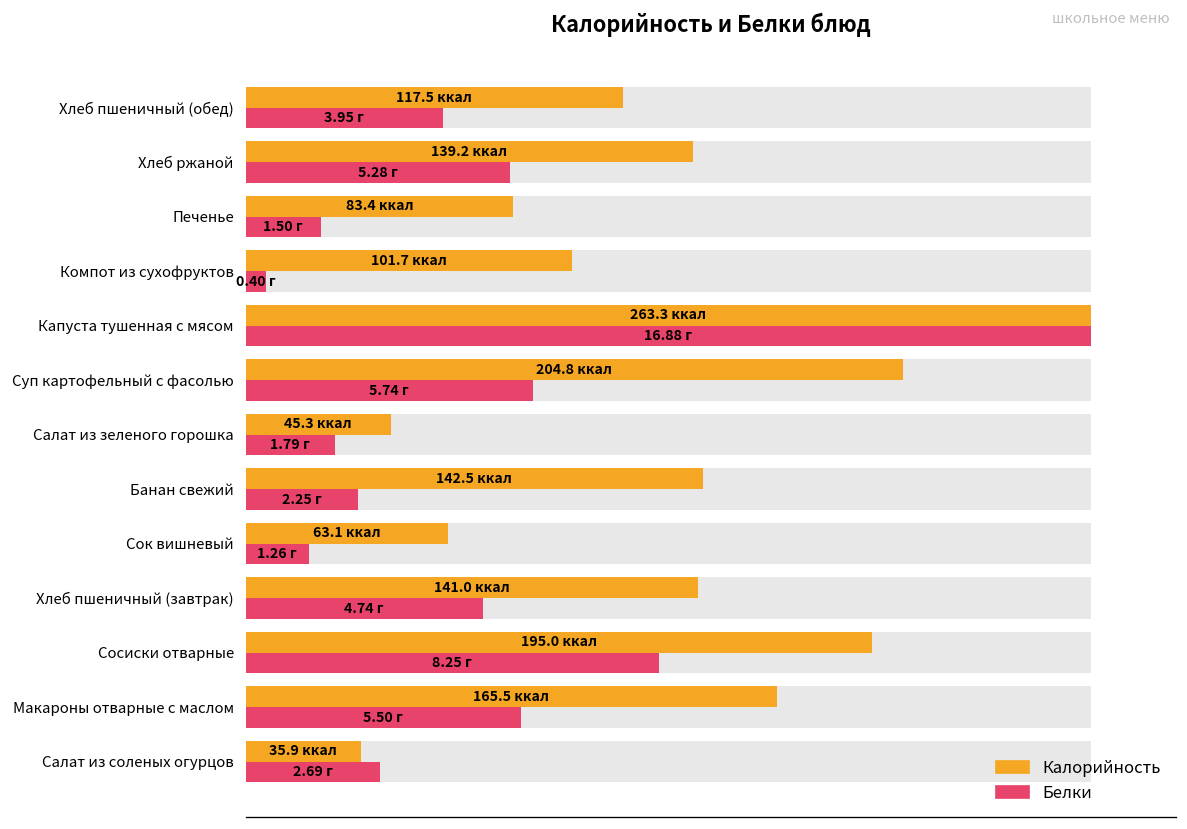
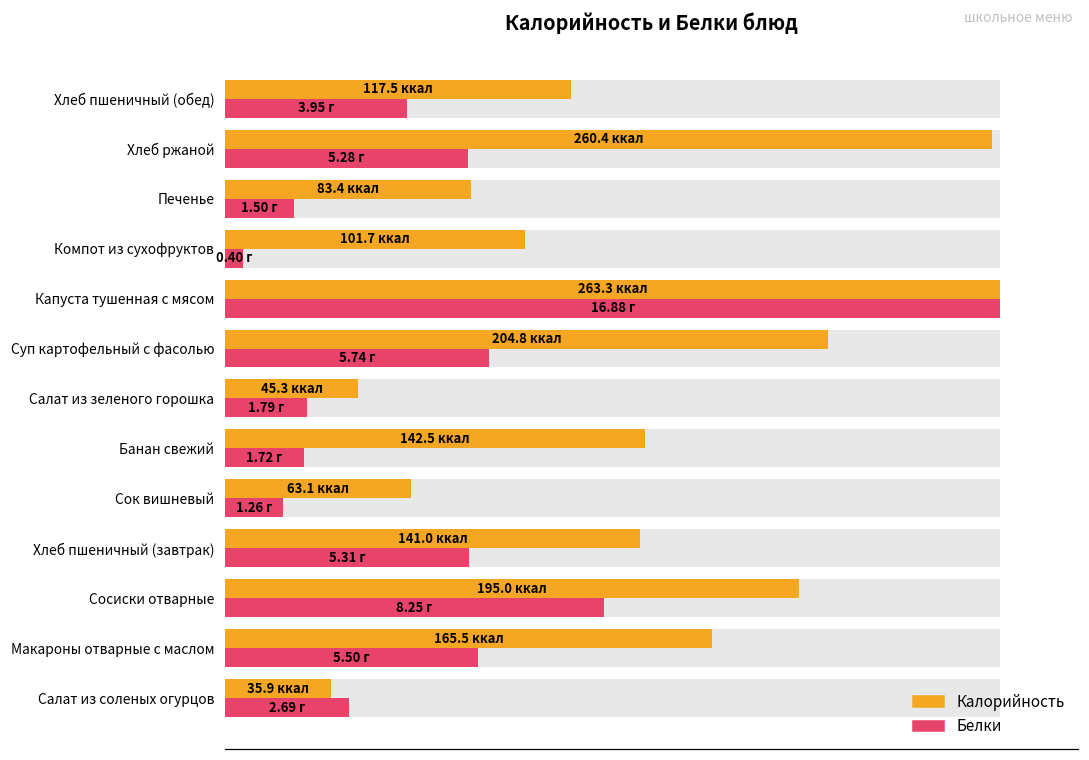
  {
    "Калорийность": {
-     "Хлеб ржаной": 139.2
+     "Хлеб ржаной": 260.4
    },
    "Белки": {
-     "Банан свежий": 2.25,
-     "Хлеб пшеничный (завтрак)": 4.74
+     "Банан свежий": 1.72,
+     "Хлеб пшеничный (завтрак)": 5.31
    }
  }
